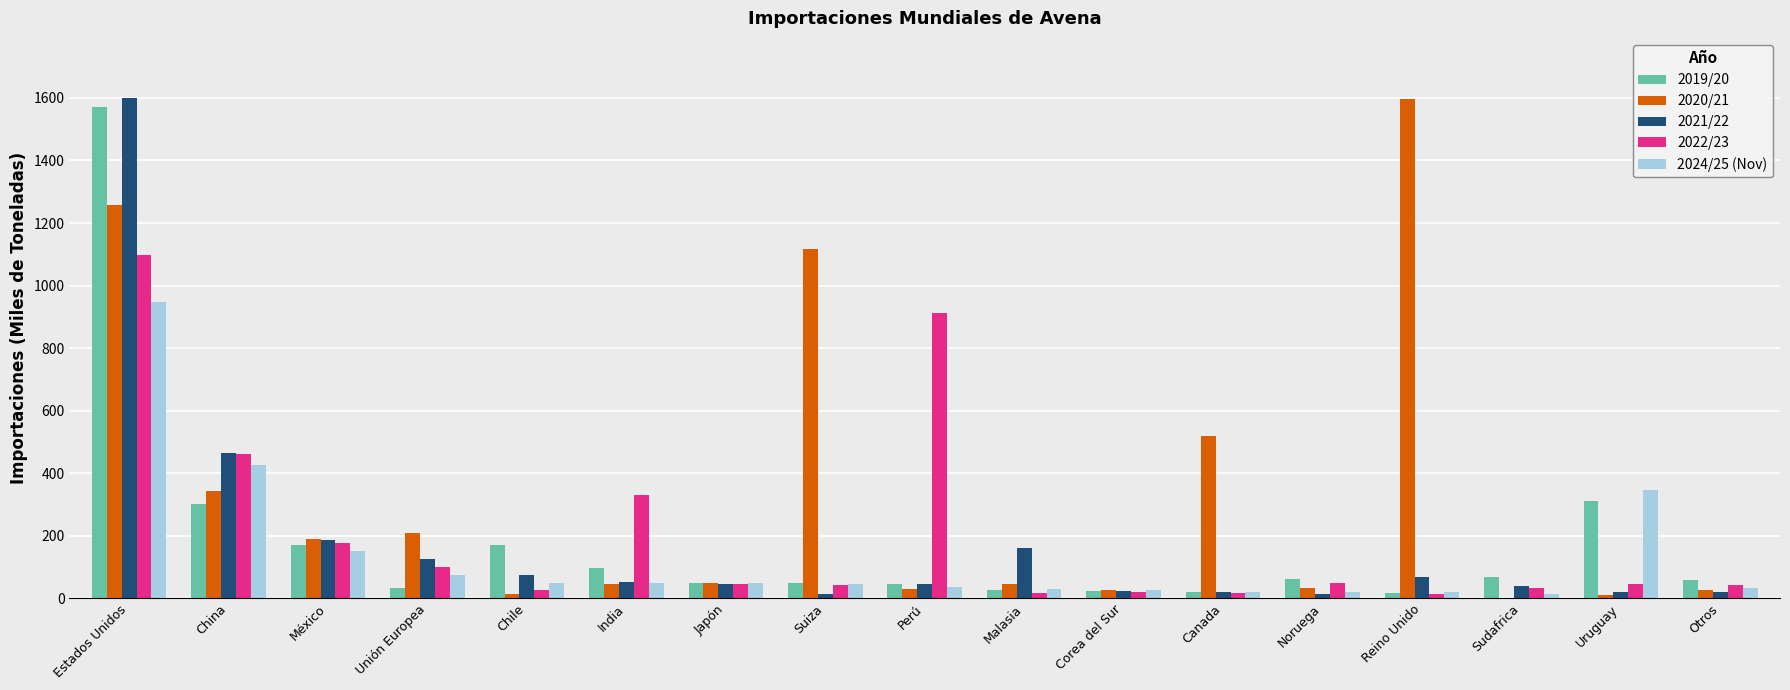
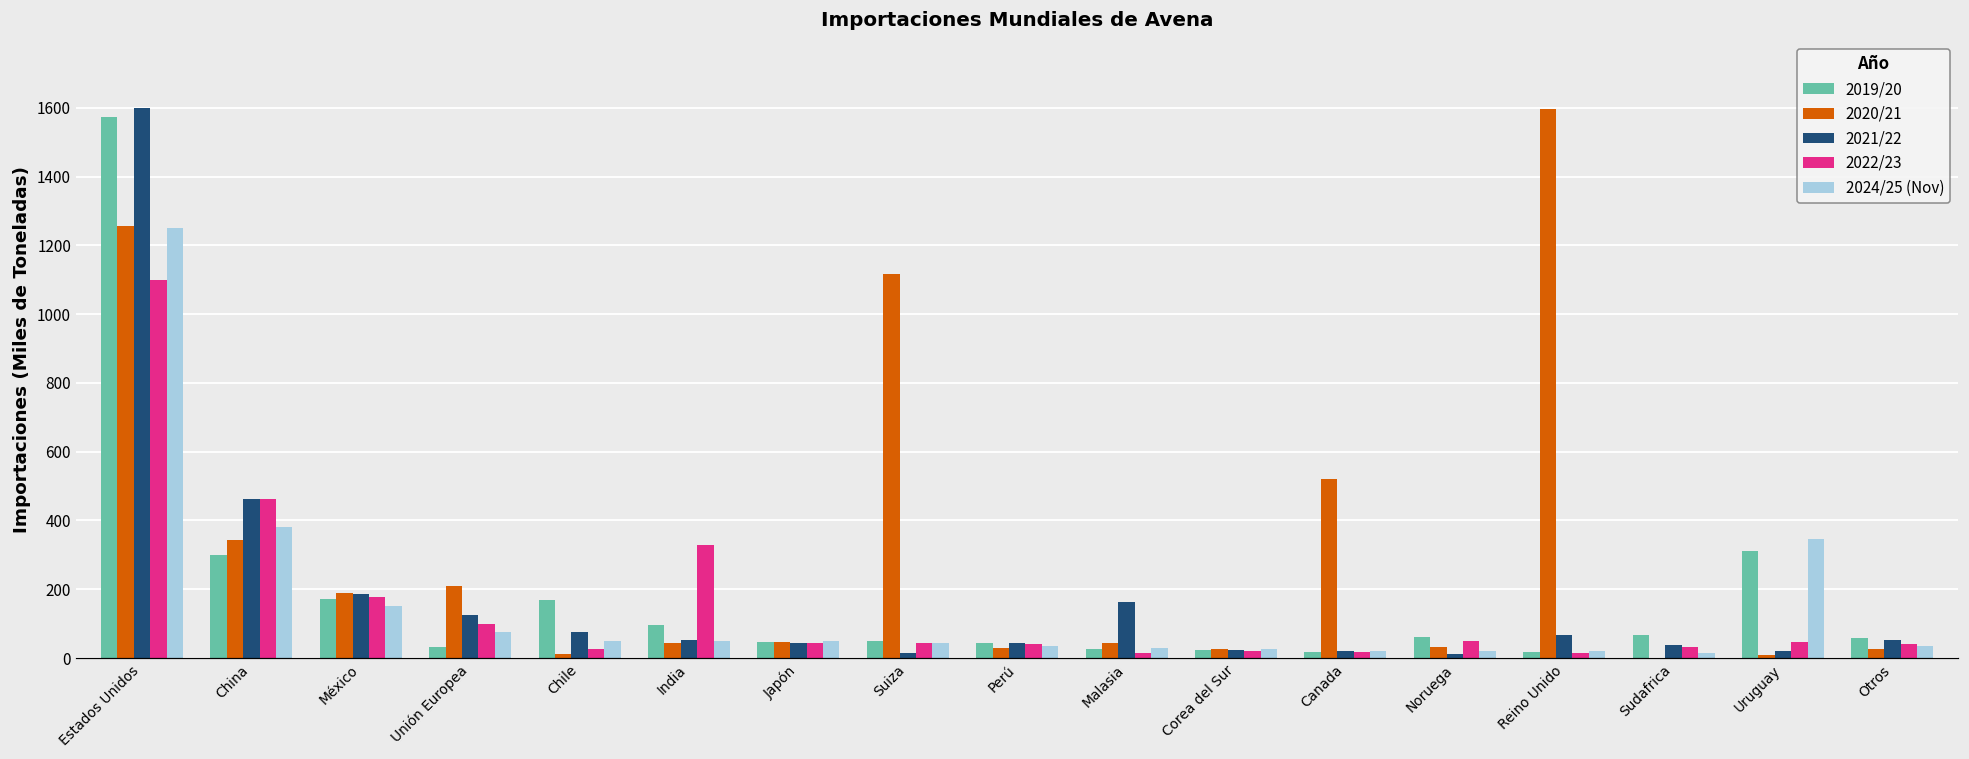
  {
    "2019/20": {
      "Estados Unidos": 1570,
      "China": 300,
      "México": 170,
      "Unión Europea": 30,
      "Chile": 170,
      "India": 100,
      "Japón": 50,
      "Suiza": 50,
      "Perú": 40,
      "Malasia": 30,
      "Corea del Sur": 20,
      "Canada": 20,
      "Noruega": 60,
      "Reino Unido": 20,
      "Sudafrica": 70,
      "Uruguay": 310,
      "Otros": 60
    },
    "2020/21": {
      "Estados Unidos": 1260,
      "China": 340,
      "México": 190,
      "Unión Europea": 210,
      "Chile": 10,
      "India": 50,
      "Japón": 50,
      "Suiza": 1120,
      "Perú": 30,
      "Malasia": 50,
      "Corea del Sur": 30,
      "Canada": 520,
      "Noruega": 30,
      "Reino Unido": 1600,
      "Sudafrica": 0,
      "Uruguay": 10,
      "Otros": 30
    },
    "2021/22": {
      "Estados Unidos": 1600,
      "China": 460,
      "México": 190,
      "Unión Europea": 130,
      "Chile": 80,
      "India": 50,
      "Japón": 40,
      "Suiza": 20,
      "Perú": 50,
      "Malasia": 160,
      "Corea del Sur": 20,
      "Canada": 20,
      "Noruega": 10,
      "Reino Unido": 70,
      "Sudafrica": 40,
      "Uruguay": 20,
-     "Otros": 20
+     "Otros": 50
    },
    "2022/23": {
      "Estados Unidos": 1100,
      "China": 460,
      "México": 180,
      "Unión Europea": 100,
      "Chile": 30,
      "India": 330,
      "Japón": 40,
      "Suiza": 40,
-     "Perú": 910,
+     "Perú": 40,
      "Malasia": 20,
      "Corea del Sur": 20,
      "Canada": 20,
      "Noruega": 50,
      "Reino Unido": 20,
      "Sudafrica": 30,
      "Uruguay": 50,
      "Otros": 40
    },
    "2024/25 (Nov)": {
-     "Estados Unidos": 950,
-     "China": 430,
+     "Estados Unidos": 1250,
+     "China": 380,
      "México": 150,
      "Unión Europea": 80,
      "Chile": 50,
      "India": 50,
      "Japón": 50,
      "Suiza": 50,
      "Perú": 40,
      "Malasia": 30,
      "Corea del Sur": 30,
      "Canada": 20,
      "Noruega": 20,
      "Reino Unido": 20,
      "Sudafrica": 20,
      "Uruguay": 350,
      "Otros": 30
    }
  }
